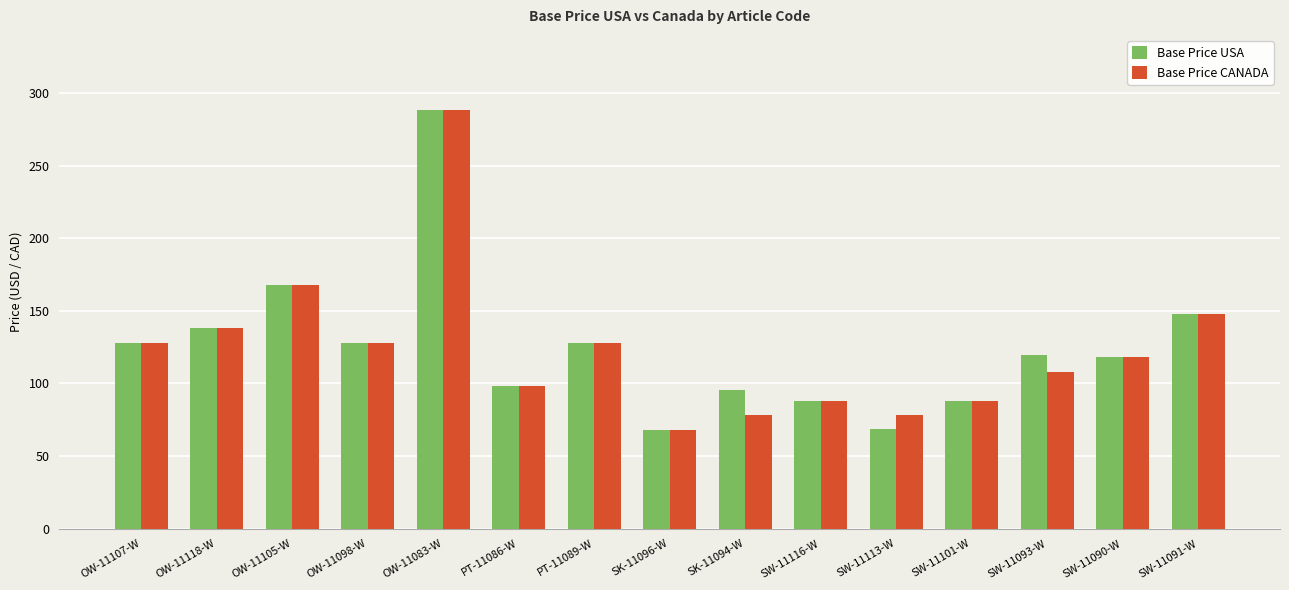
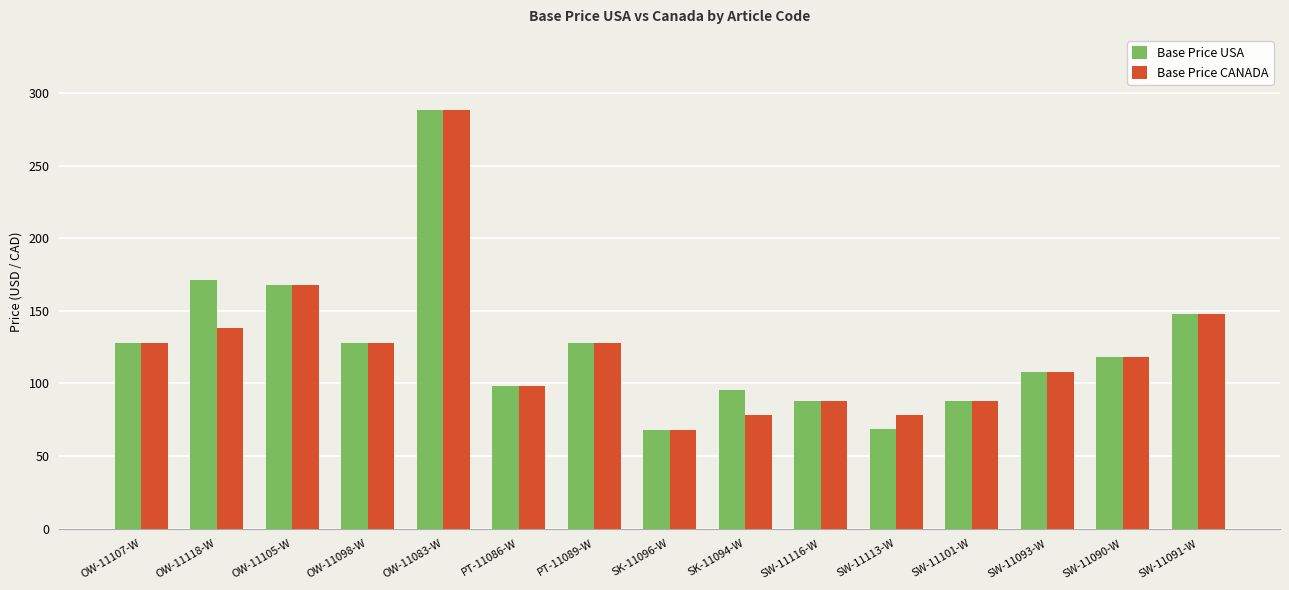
  {
    "Base Price USA": {
      "OW-11107-W": 128,
-     "OW-11118-W": 138,
+     "OW-11118-W": 171,
      "OW-11105-W": 168,
      "OW-11098-W": 128,
      "OW-11083-W": 288,
      "PT-11086-W": 98,
      "PT-11089-W": 128,
      "SK-11096-W": 68,
      "SK-11094-W": 96,
      "SW-11116-W": 88,
      "SW-11113-W": 69,
      "SW-11101-W": 88,
-     "SW-11093-W": 119,
+     "SW-11093-W": 108,
      "SW-11090-W": 118,
      "SW-11091-W": 148
    },
    "Base Price CANADA": {
      "OW-11107-W": 128,
      "OW-11118-W": 138,
      "OW-11105-W": 168,
      "OW-11098-W": 128,
      "OW-11083-W": 288,
      "PT-11086-W": 98,
      "PT-11089-W": 128,
      "SK-11096-W": 68,
      "SK-11094-W": 78,
      "SW-11116-W": 88,
      "SW-11113-W": 78,
      "SW-11101-W": 88,
      "SW-11093-W": 108,
      "SW-11090-W": 118,
      "SW-11091-W": 148
    }
  }
